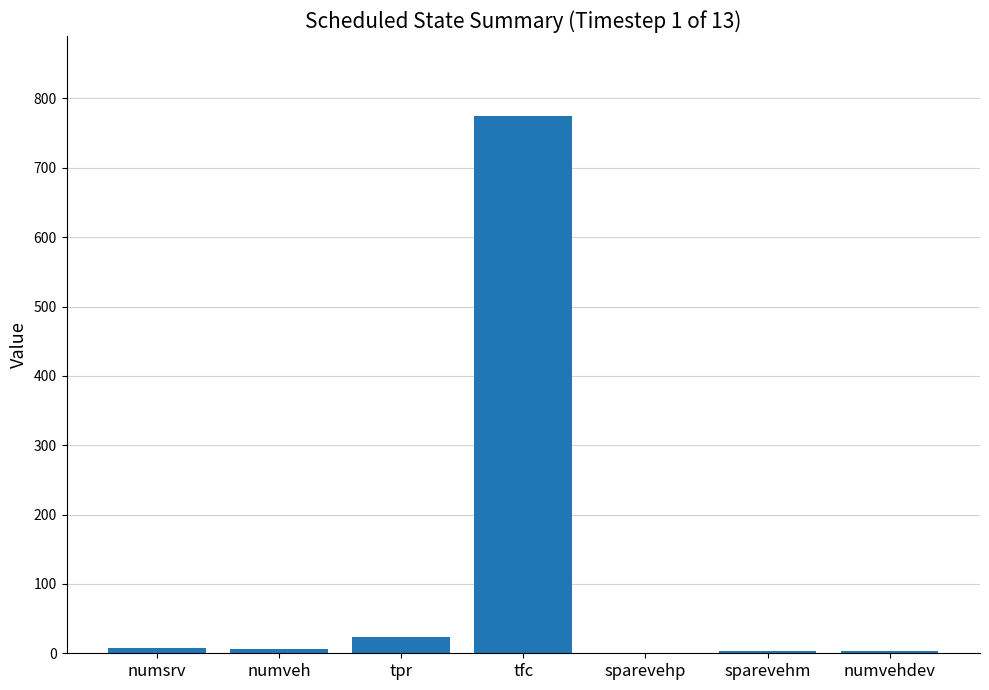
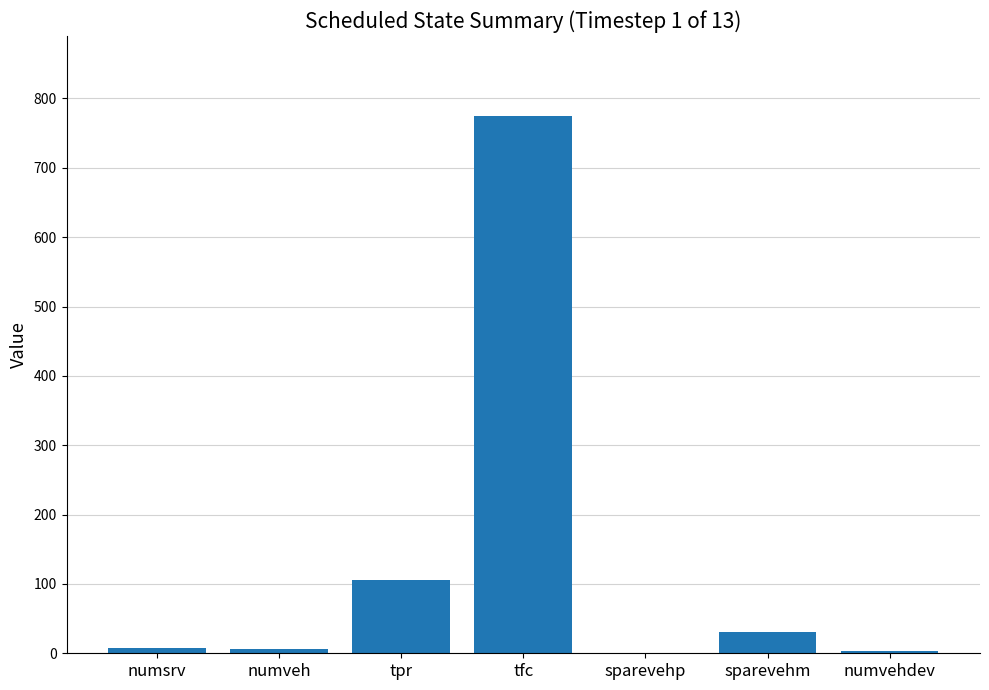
  {
    "numsrv": 10,
    "numveh": 10,
-   "tpr": 20,
+   "tpr": 110,
    "tfc": 770,
    "sparevehp": 0,
-   "sparevehm": 0,
+   "sparevehm": 30,
    "numvehdev": 0
  }
